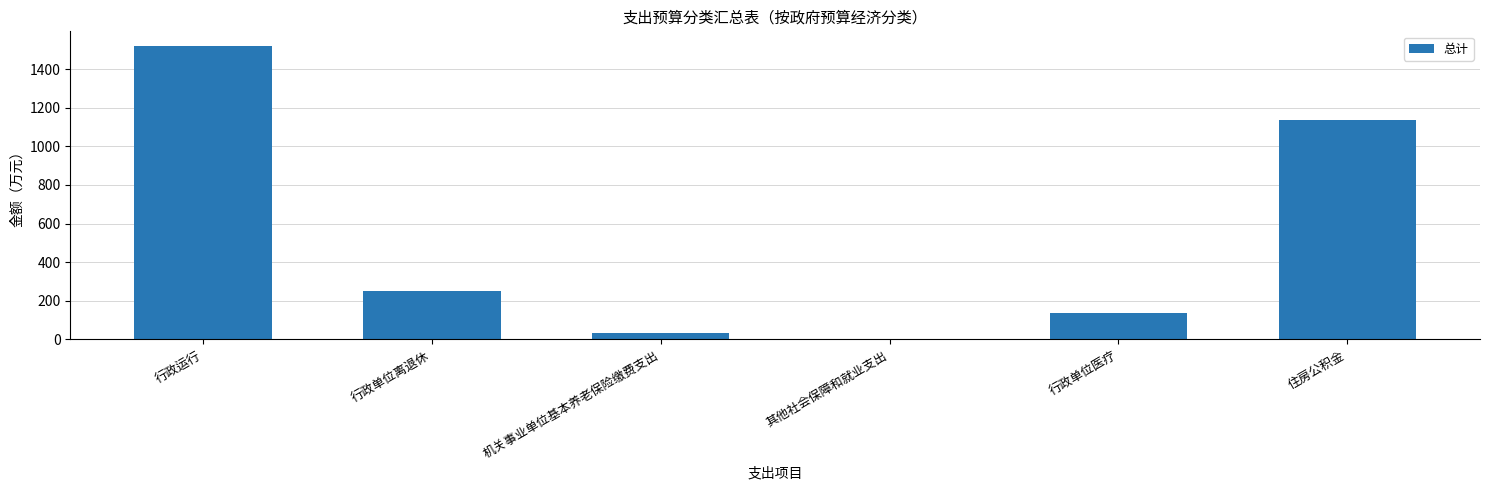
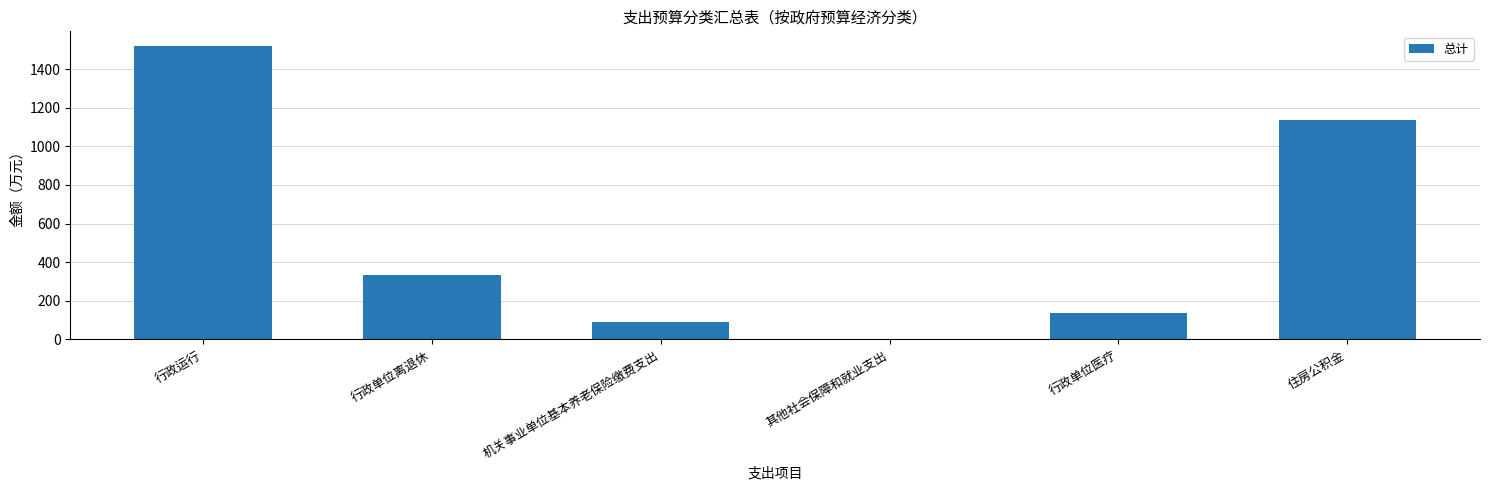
  {
    "行政运行": 1520,
-   "行政单位离退休": 250,
-   "机关事业单位基本养老保险缴费支出": 30,
+   "行政单位离退休": 330,
+   "机关事业单位基本养老保险缴费支出": 90,
    "行政单位医疗": 140,
    "住房公积金": 1140
  }
